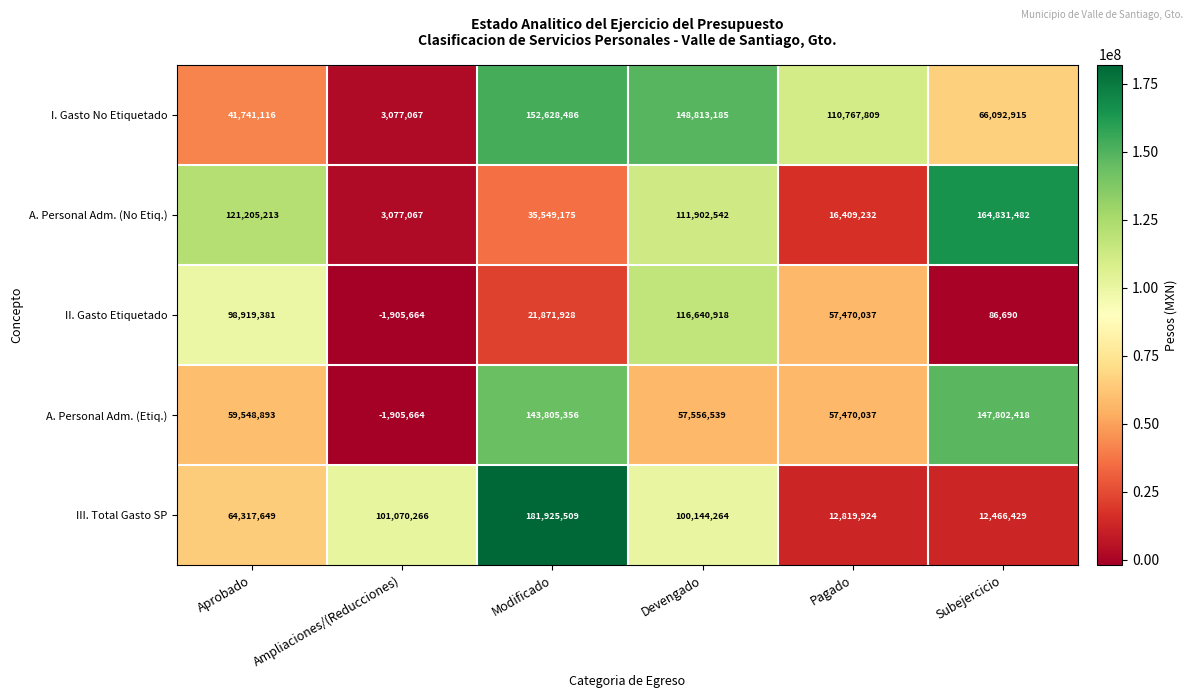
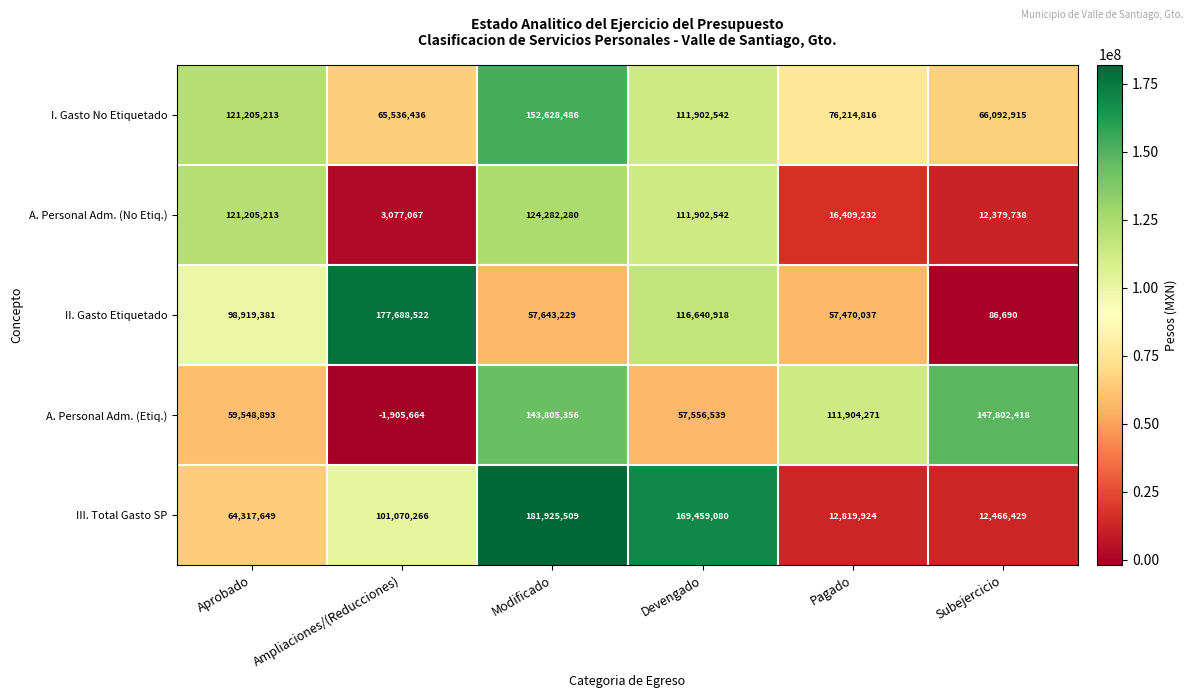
  {
    "I. Gasto No Etiquetado": {
-     "Aprobado": "41,741,116",
-     "Ampliaciones/(Reducciones)": "3,077,067",
+     "Aprobado": "121,205,213",
+     "Ampliaciones/(Reducciones)": "65,536,436",
      "Modificado": "152,628,486",
-     "Devengado": "148,813,185",
-     "Pagado": "110,767,809",
+     "Devengado": "111,902,542",
+     "Pagado": "76,214,816",
      "Subejercicio": "66,092,915"
    },
    "A. Personal Adm. (No Etiq.)": {
      "Aprobado": "121,205,213",
      "Ampliaciones/(Reducciones)": "3,077,067",
-     "Modificado": "35,549,175",
+     "Modificado": "124,282,280",
      "Devengado": "111,902,542",
      "Pagado": "16,409,232",
-     "Subejercicio": "164,831,482"
+     "Subejercicio": "12,379,738"
    },
    "II. Gasto Etiquetado": {
      "Aprobado": "98,919,381",
-     "Ampliaciones/(Reducciones)": "-1,905,664",
-     "Modificado": "21,871,928",
+     "Ampliaciones/(Reducciones)": "177,688,522",
+     "Modificado": "57,643,229",
      "Devengado": "116,640,918",
      "Pagado": "57,470,037",
      "Subejercicio": "86,690"
    },
    "A. Personal Adm. (Etiq.)": {
      "Aprobado": "59,548,893",
      "Ampliaciones/(Reducciones)": "-1,905,664",
      "Modificado": "143,805,356",
      "Devengado": "57,556,539",
-     "Pagado": "57,470,037",
+     "Pagado": "111,904,271",
      "Subejercicio": "147,802,418"
    },
    "III. Total Gasto SP": {
      "Aprobado": "64,317,649",
      "Ampliaciones/(Reducciones)": "101,070,266",
      "Modificado": "181,925,509",
-     "Devengado": "100,144,264",
+     "Devengado": "169,459,080",
      "Pagado": "12,819,924",
      "Subejercicio": "12,466,429"
    }
  }
